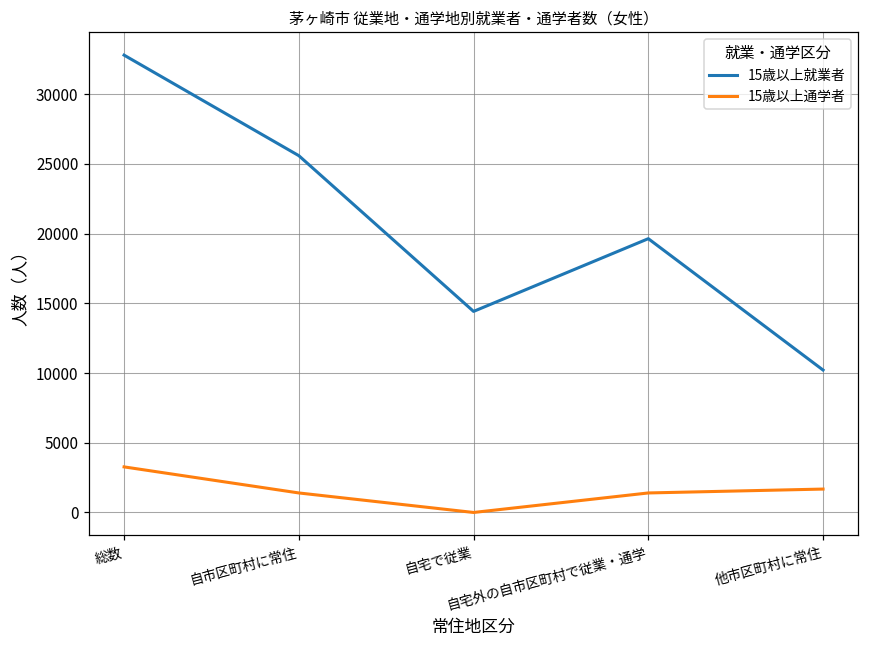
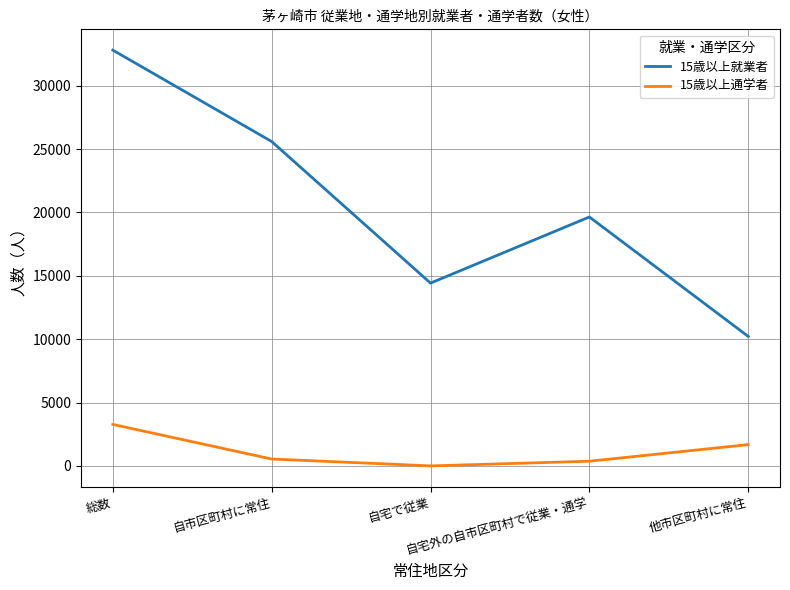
  {
    "15歳以上就業者": {
      "総数": 32800,
      "自市区町村に常住": 25600,
      "自宅で従業": 14400,
      "自宅外の自市区町村で従業・通学": 19600,
      "他市区町村に常住": 10200
    },
    "15歳以上通学者": {
      "総数": 3300,
-     "自市区町村に常住": 1400,
+     "自市区町村に常住": 500,
      "自宅で従業": 0,
-     "自宅外の自市区町村で従業・通学": 1400,
+     "自宅外の自市区町村で従業・通学": 400,
      "他市区町村に常住": 1700
    }
  }
